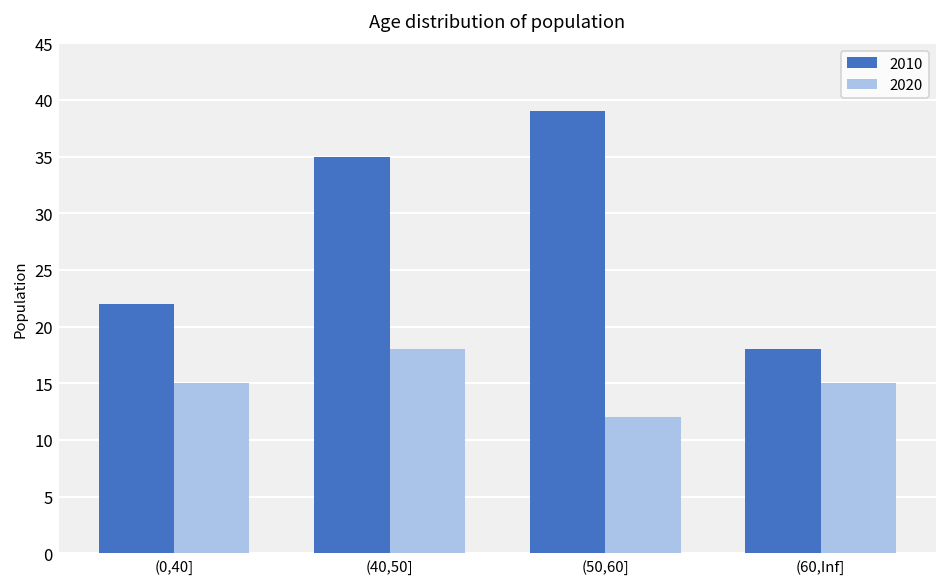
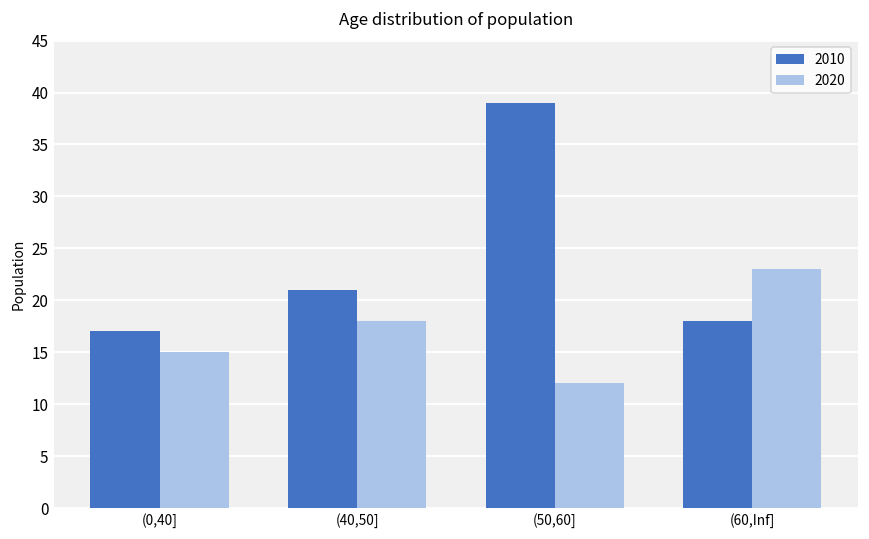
  {
    "2010": {
-     "(0,40]": 22,
-     "(40,50]": 35,
+     "(0,40]": 17,
+     "(40,50]": 21,
      "(50,60]": 39,
      "(60,Inf]": 18
    },
    "2020": {
      "(0,40]": 15,
      "(40,50]": 18,
      "(50,60]": 12,
-     "(60,Inf]": 15
+     "(60,Inf]": 23
    }
  }
